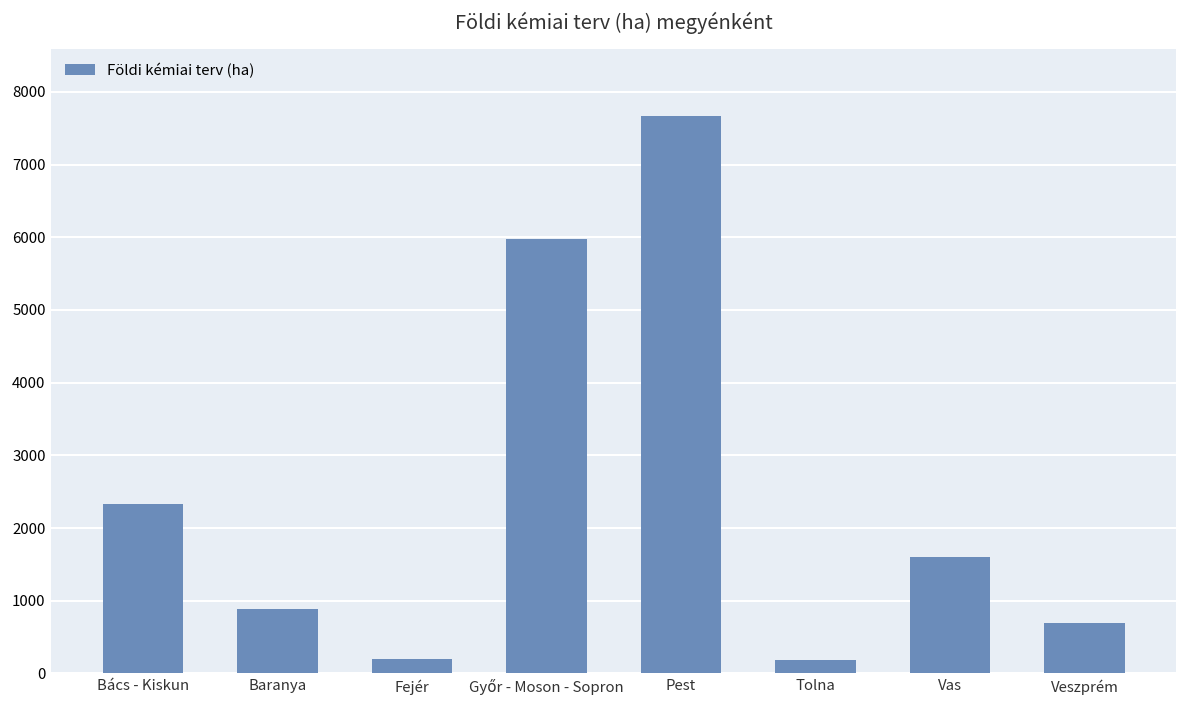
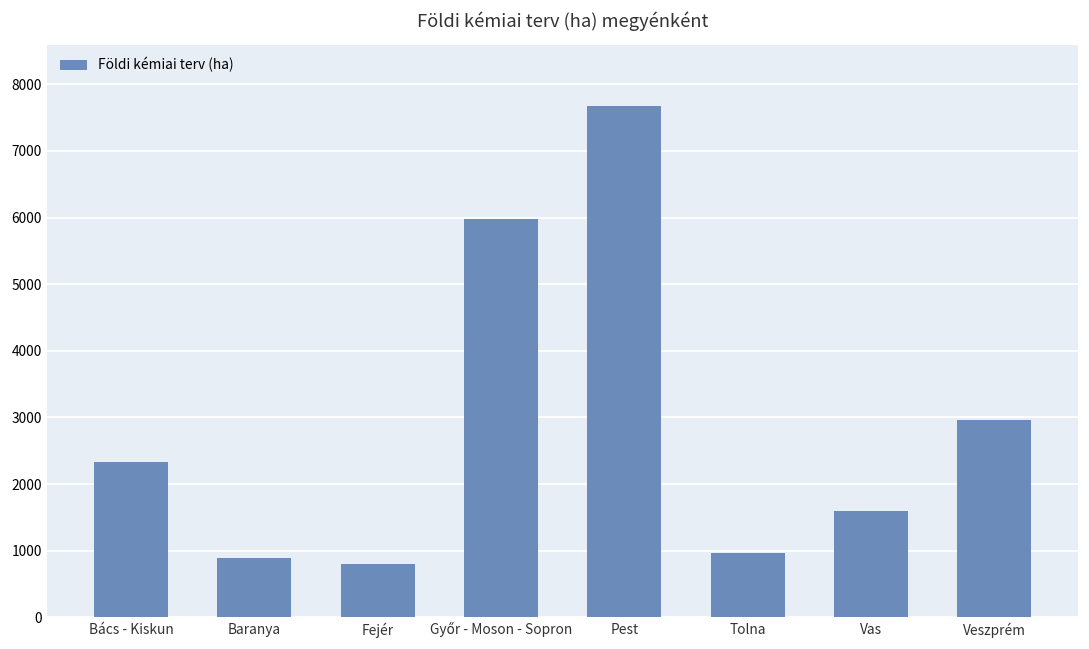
  {
    "Bács - Kiskun": 2300,
    "Baranya": 900,
-   "Fejér": 200,
+   "Fejér": 800,
    "Győr - Moson - Sopron": 6000,
    "Pest": 7700,
-   "Tolna": 200,
+   "Tolna": 1000,
    "Vas": 1600,
-   "Veszprém": 700
+   "Veszprém": 3000
  }
